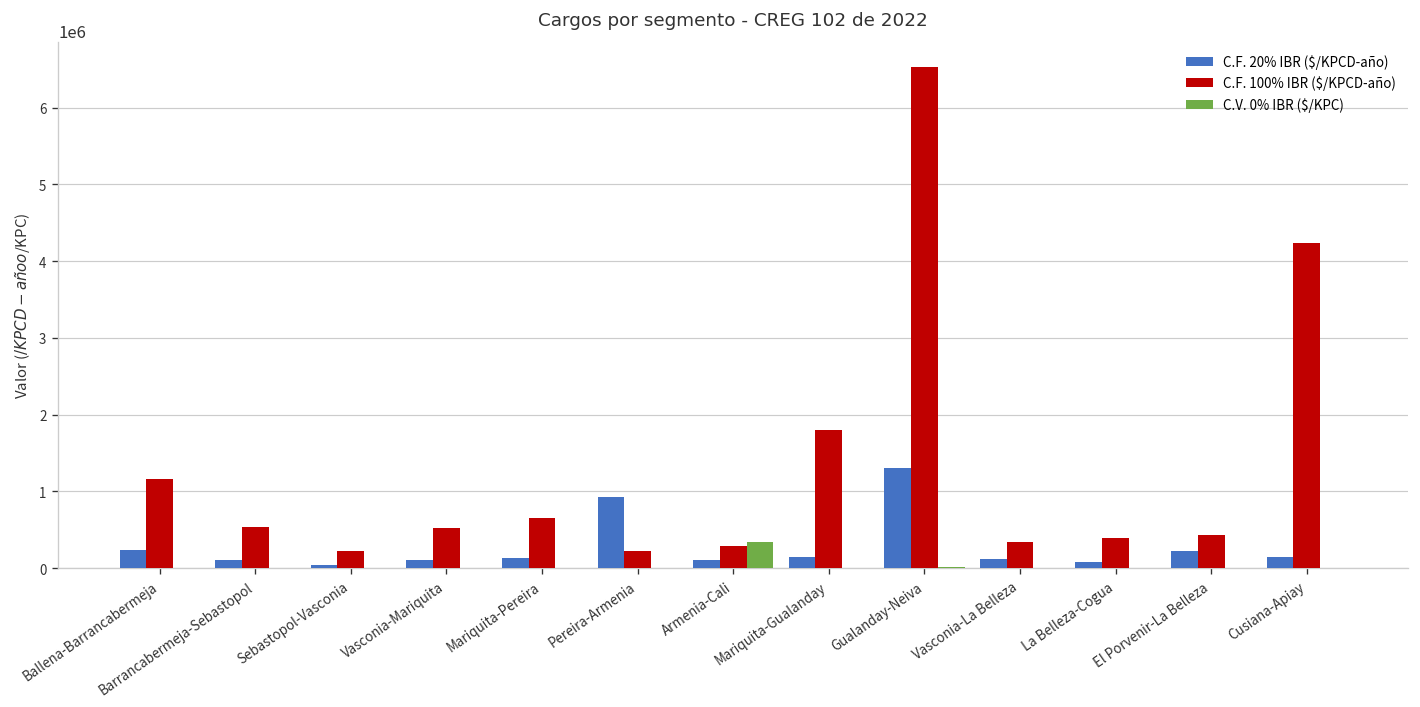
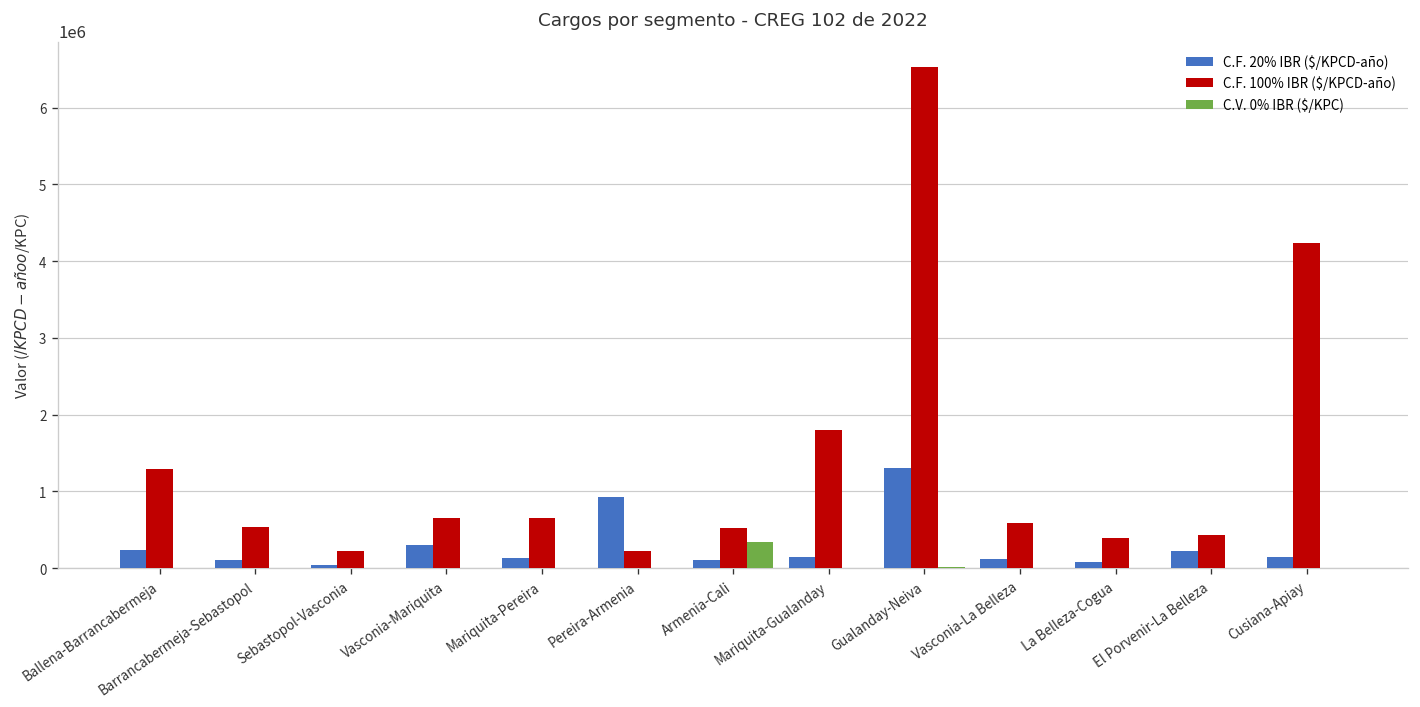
  {
    "C.F. 20% IBR ($/KPCD-año)": {
      "Ballena-Barrancabermeja": 200000,
      "Barrancabermeja-Sebastopol": 100000,
      "Sebastopol-Vasconia": 0,
-     "Vasconia-Mariquita": 100000,
+     "Vasconia-Mariquita": 300000,
      "Mariquita-Pereira": 100000,
      "Pereira-Armenia": 900000,
      "Armenia-Cali": 100000,
      "Mariquita-Gualanday": 100000,
      "Gualanday-Neiva": 1300000,
      "Vasconia-La Belleza": 100000,
      "La Belleza-Cogua": 100000,
      "El Porvenir-La Belleza": 200000,
      "Cusiana-Apiay": 100000
    },
    "C.F. 100% IBR ($/KPCD-año)": {
-     "Ballena-Barrancabermeja": 1200000,
+     "Ballena-Barrancabermeja": 1300000,
      "Barrancabermeja-Sebastopol": 500000,
      "Sebastopol-Vasconia": 200000,
-     "Vasconia-Mariquita": 500000,
+     "Vasconia-Mariquita": 600000,
      "Mariquita-Pereira": 600000,
      "Pereira-Armenia": 200000,
-     "Armenia-Cali": 300000,
+     "Armenia-Cali": 500000,
      "Mariquita-Gualanday": 1800000,
      "Gualanday-Neiva": 6500000,
-     "Vasconia-La Belleza": 300000,
+     "Vasconia-La Belleza": 600000,
      "La Belleza-Cogua": 400000,
      "El Porvenir-La Belleza": 400000,
      "Cusiana-Apiay": 4200000
    },
    "C.V. 0% IBR ($/KPC)": {
      "Armenia-Cali": 300000,
      "Cusiana-Apiay": 0
    }
  }
